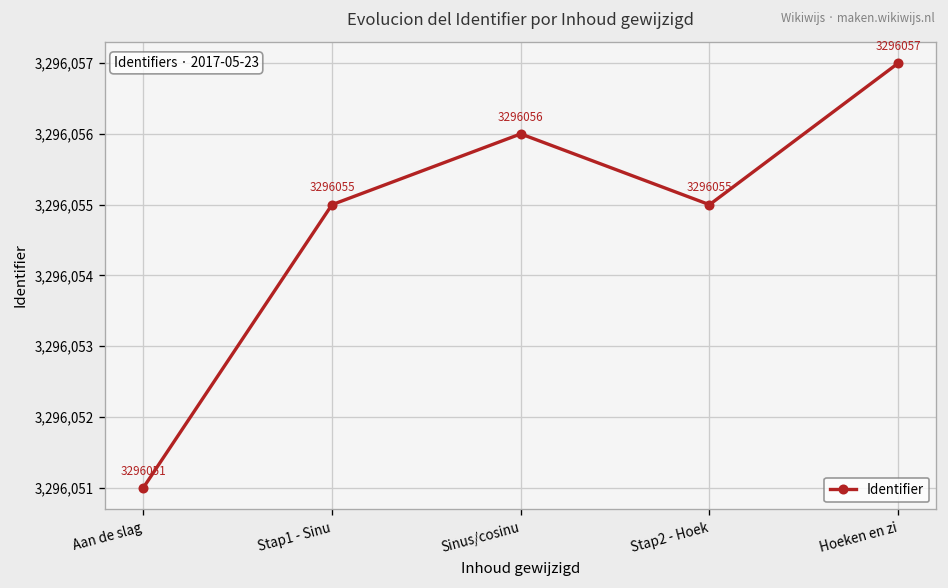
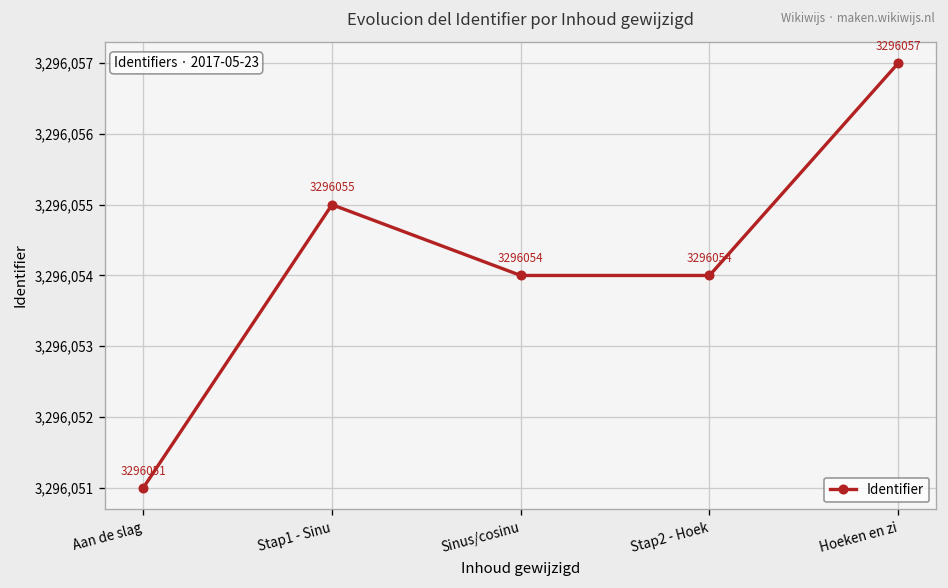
  {
    "Aan de slag": 3296051,
    "Stap1 - Sinu": 3296055,
-   "Sinus/cosinu": 3296056,
-   "Stap2 - Hoek": 3296055,
+   "Sinus/cosinu": 3296054,
+   "Stap2 - Hoek": 3296054,
    "Hoeken en zi": 3296057
  }
